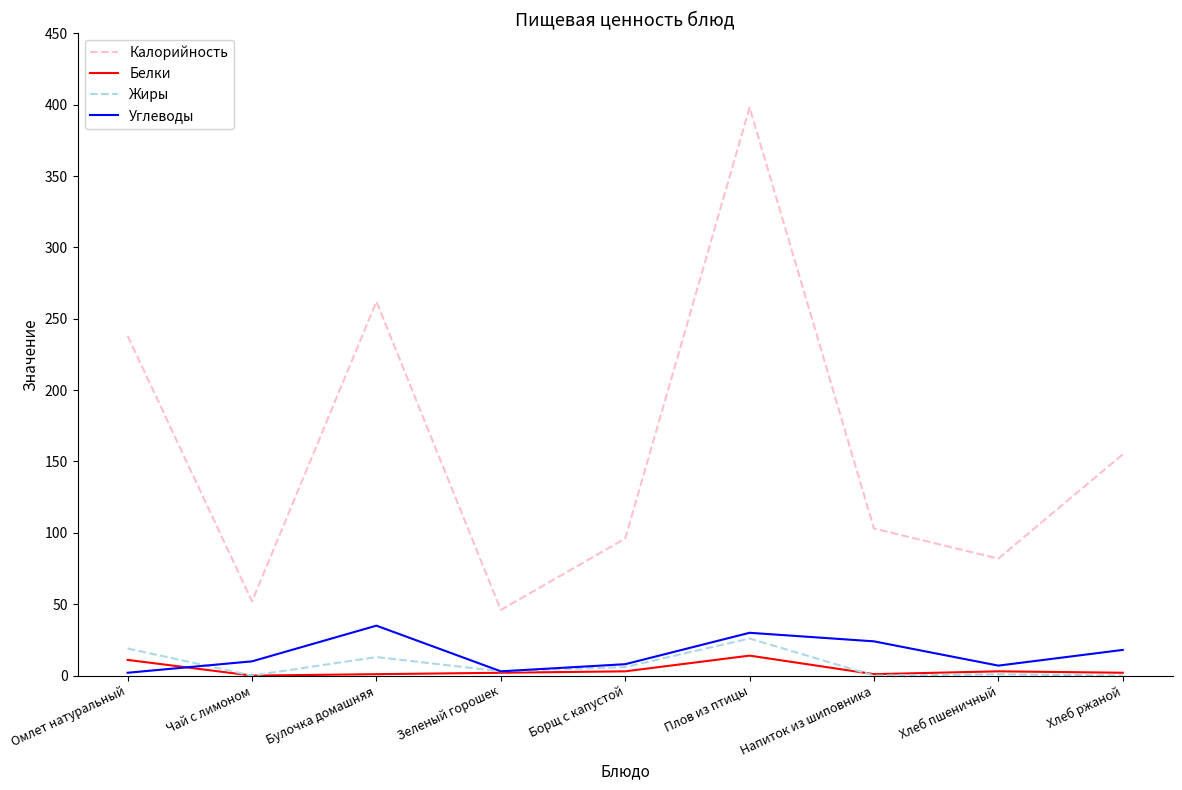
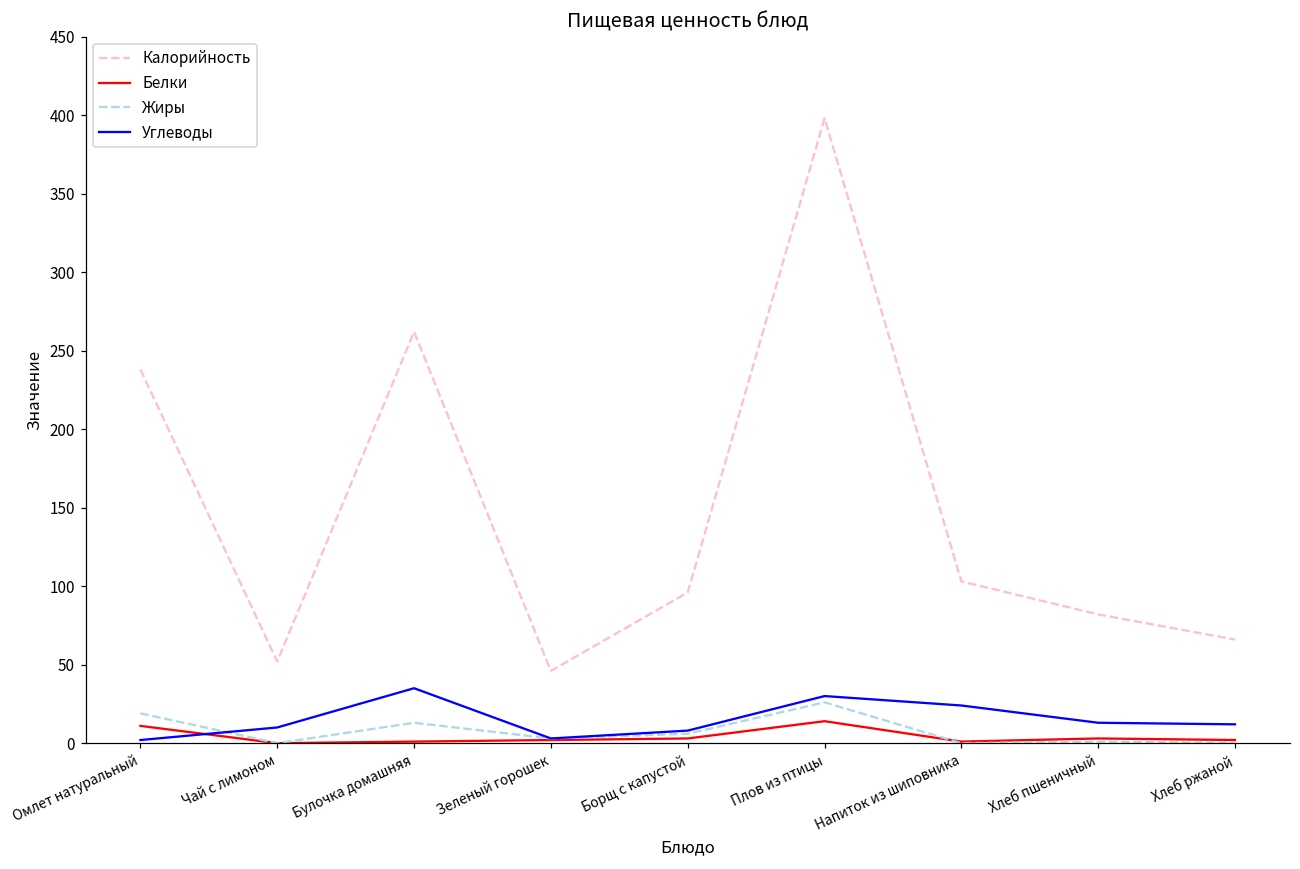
  {
    "Калорийность": {
      "Омлет натуральный": 238,
      "Чай с лимоном": 52,
      "Булочка домашняя": 262,
      "Зеленый горошек": 46,
      "Борщ с капустой": 96,
      "Плов из птицы": 398,
      "Напиток из шиповника": 103,
      "Хлеб пшеничный": 82,
-     "Хлеб ржаной": 155
+     "Хлеб ржаной": 66
    },
    "Белки": {
      "Омлет натуральный": 11,
      "Булочка домашняя": 1,
      "Борщ с капустой": 3,
      "Плов из птицы": 14,
      "Хлеб пшеничный": 3,
      "Хлеб ржаной": 2
    },
    "Жиры": {
      "Омлет натуральный": 19,
      "Булочка домашняя": 13,
      "Борщ с капустой": 6,
      "Плов из птицы": 26,
      "Хлеб пшеничный": 1,
      "Хлеб ржаной": 0
    },
    "Углеводы": {
      "Омлет натуральный": 2,
      "Чай с лимоном": 10,
      "Булочка домашняя": 35,
      "Борщ с капустой": 8,
      "Плов из птицы": 30,
      "Напиток из шиповника": 24,
-     "Хлеб пшеничный": 7,
-     "Хлеб ржаной": 18
+     "Хлеб пшеничный": 13,
+     "Хлеб ржаной": 12
    }
  }
